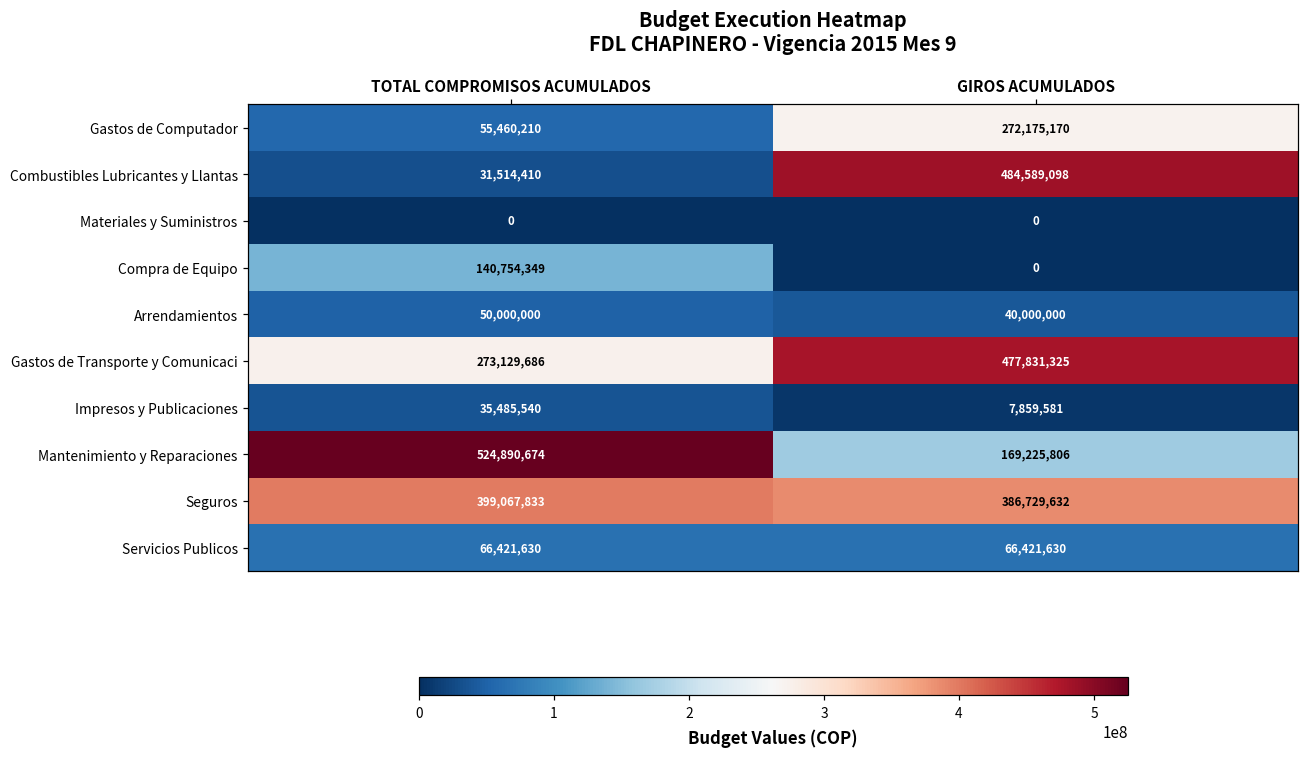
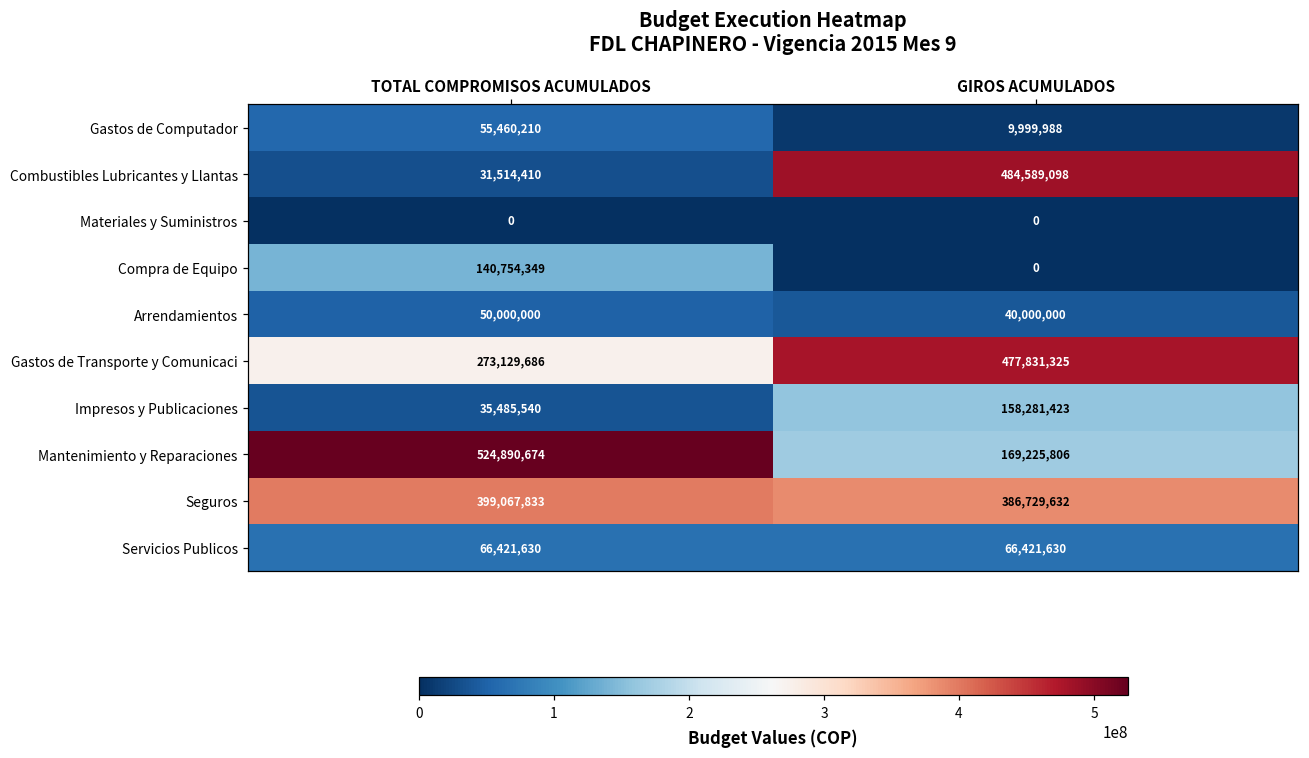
  {
    "Gastos de Computador": {
      "TOTAL COMPROMISOS ACUMULADOS": "55,460,210",
-     "GIROS ACUMULADOS": "272,175,170"
+     "GIROS ACUMULADOS": "9,999,988"
    },
    "Combustibles Lubricantes y Llantas": {
      "TOTAL COMPROMISOS ACUMULADOS": "31,514,410",
      "GIROS ACUMULADOS": "484,589,098"
    },
    "Materiales y Suministros": {
      "TOTAL COMPROMISOS ACUMULADOS": "0",
      "GIROS ACUMULADOS": "0"
    },
    "Compra de Equipo": {
      "TOTAL COMPROMISOS ACUMULADOS": "140,754,349",
      "GIROS ACUMULADOS": "0"
    },
    "Arrendamientos": {
      "TOTAL COMPROMISOS ACUMULADOS": "50,000,000",
      "GIROS ACUMULADOS": "40,000,000"
    },
    "Gastos de Transporte y Comunicaci": {
      "TOTAL COMPROMISOS ACUMULADOS": "273,129,686",
      "GIROS ACUMULADOS": "477,831,325"
    },
    "Impresos y Publicaciones": {
      "TOTAL COMPROMISOS ACUMULADOS": "35,485,540",
-     "GIROS ACUMULADOS": "7,859,581"
+     "GIROS ACUMULADOS": "158,281,423"
    },
    "Mantenimiento y Reparaciones": {
      "TOTAL COMPROMISOS ACUMULADOS": "524,890,674",
      "GIROS ACUMULADOS": "169,225,806"
    },
    "Seguros": {
      "TOTAL COMPROMISOS ACUMULADOS": "399,067,833",
      "GIROS ACUMULADOS": "386,729,632"
    },
    "Servicios Publicos": {
      "TOTAL COMPROMISOS ACUMULADOS": "66,421,630",
      "GIROS ACUMULADOS": "66,421,630"
    }
  }
